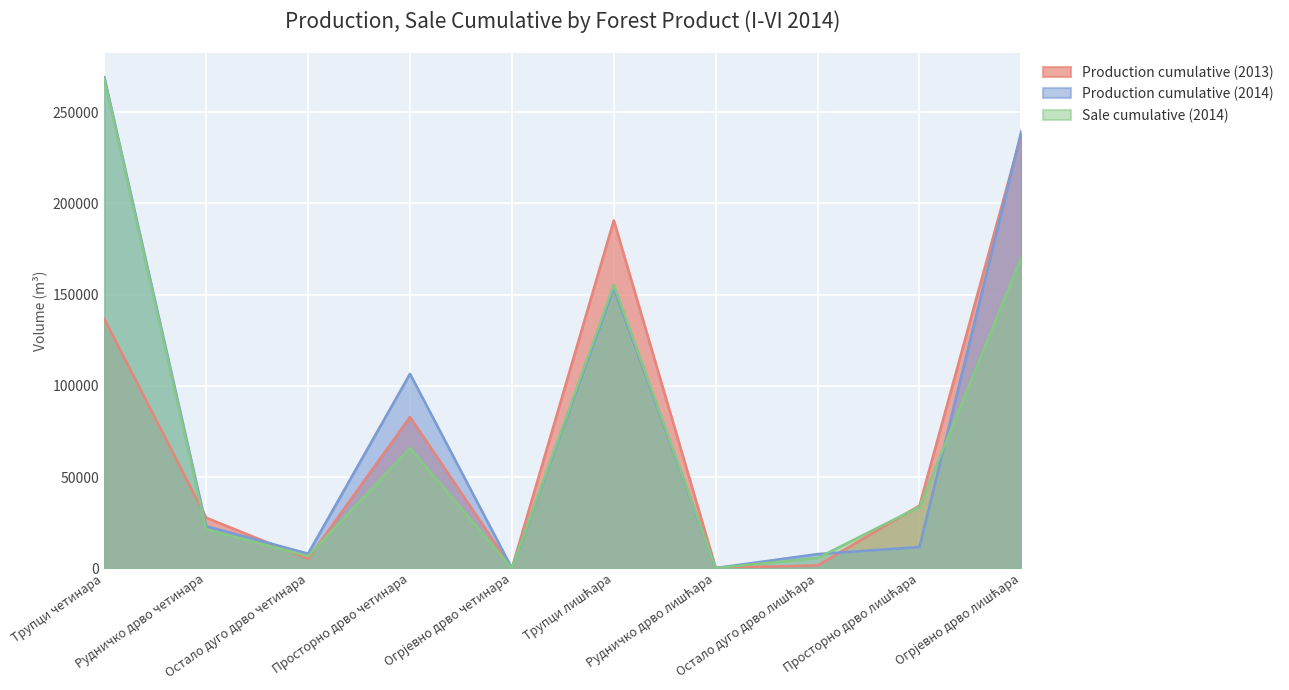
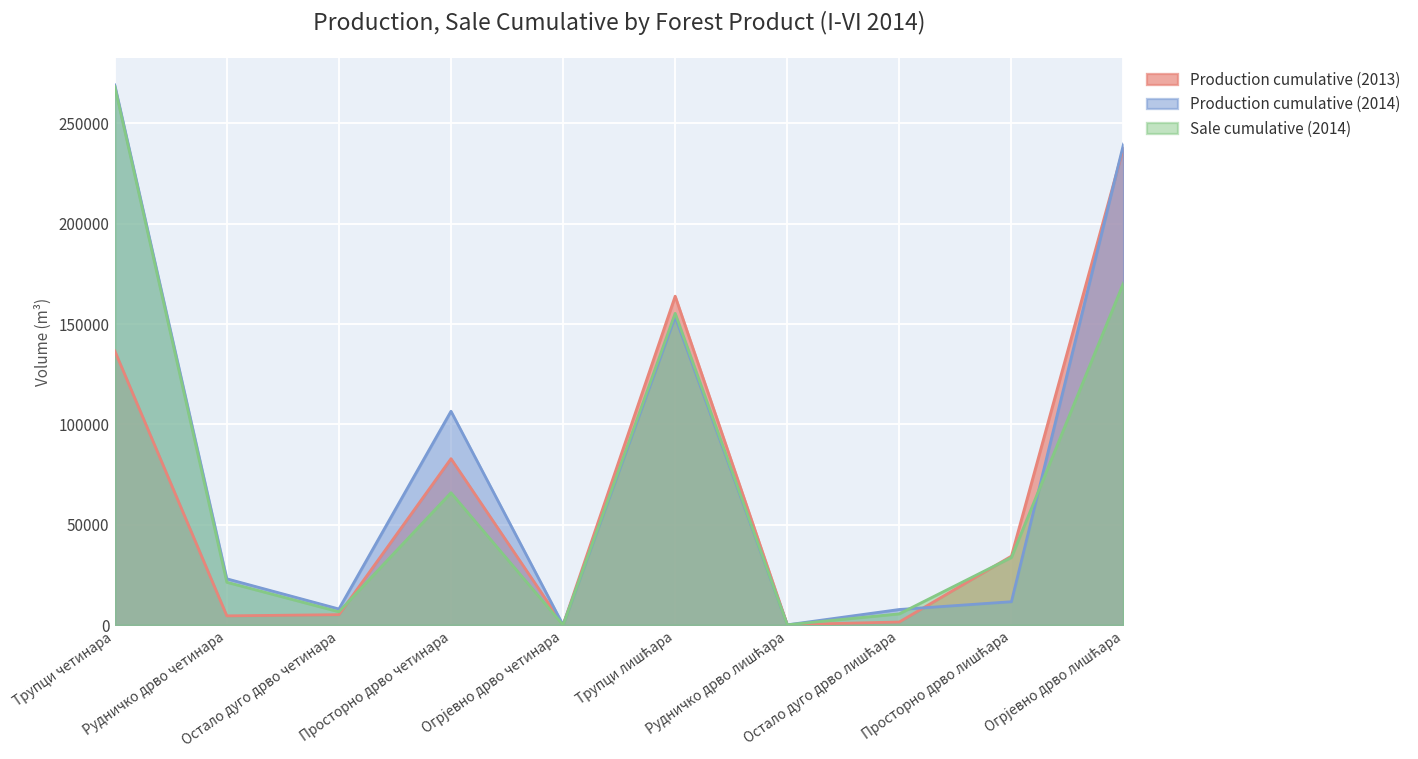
  {
    "Production cumulative (2013)": {
      "Трупци четинара": 137000,
-     "Рудничко дрво четинара": 28000,
+     "Рудничко дрво четинара": 5000,
      "Остало дуго дрво четинара": 5000,
      "Просторно дрво четинара": 83000,
-     "Трупци лишћара": 191000,
+     "Трупци лишћара": 164000,
      "Остало дуго дрво лишћара": 2000,
      "Огрјевно дрво лишћара": 238000
    },
    "Production cumulative (2014)": {
      "Рудничко дрво четинара": 23000,
      "Просторно дрво четинара": 107000,
      "Трупци лишћара": 154000,
      "Остало дуго дрво лишћара": 8000,
      "Просторно дрво лишћара": 12000,
      "Огрјевно дрво лишћара": 240000
    },
    "Sale cumulative (2014)": {
      "Рудничко дрво четинара": 21000,
      "Просторно дрво четинара": 66000,
      "Трупци лишћара": 155000,
      "Остало дуго дрво лишћара": 6000,
      "Огрјевно дрво лишћара": 170000
    }
  }
